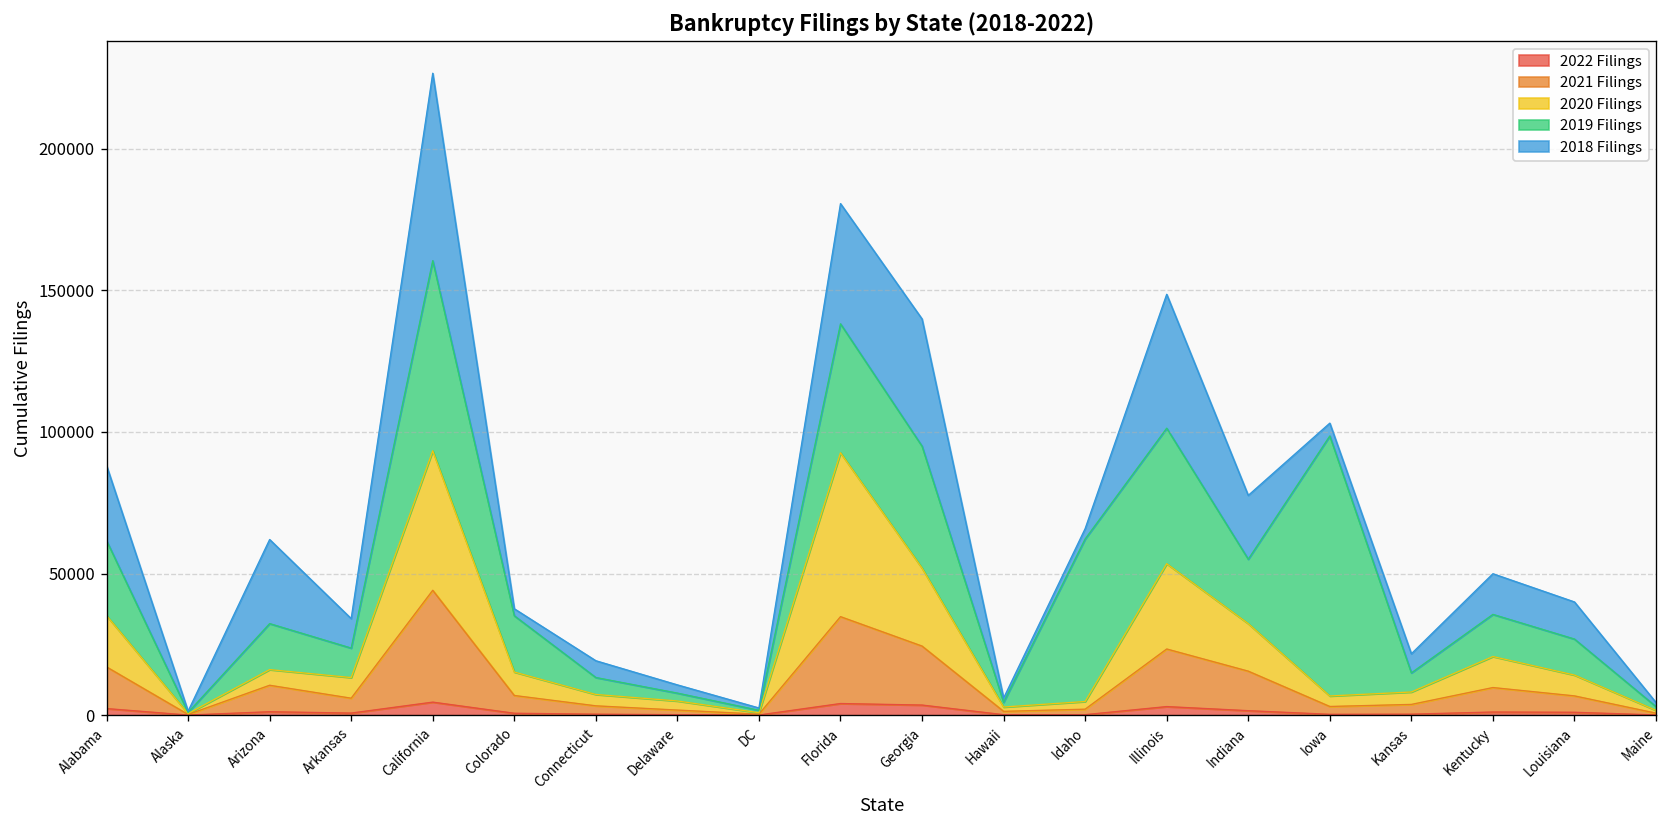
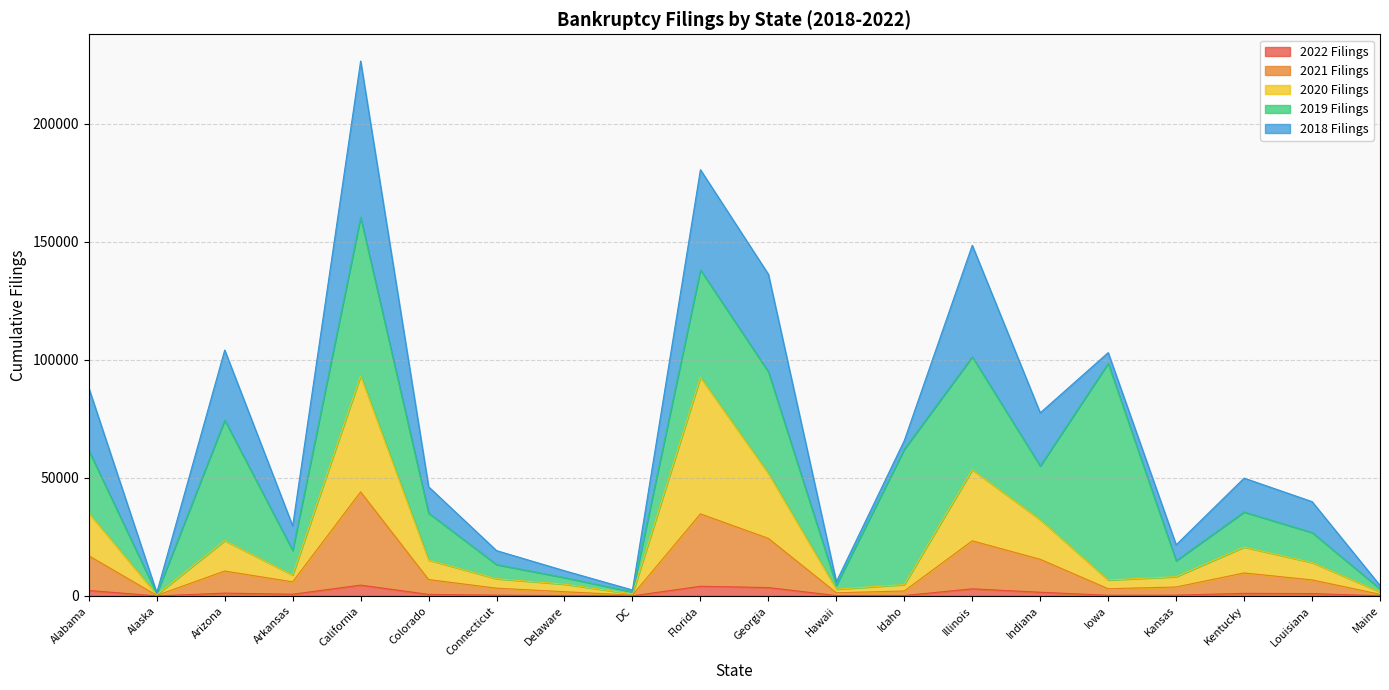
  {
    "2020 Filings": {
      "Alabama": 18000,
-     "Arizona": 6000,
-     "Arkansas": 7000,
+     "Arizona": 13000,
+     "Arkansas": 3000,
      "California": 49000,
      "Colorado": 8000,
      "Connecticut": 4000,
      "Delaware": 3000,
      "Florida": 58000,
      "Georgia": 28000,
      "Hawaii": 2000,
      "Idaho": 3000,
      "Illinois": 30000,
      "Indiana": 17000,
      "Iowa": 4000,
      "Kansas": 4000,
      "Kentucky": 11000,
      "Louisiana": 7000
    },
    "2019 Filings": {
      "Alabama": 26000,
-     "Arizona": 16000,
+     "Arizona": 51000,
      "Arkansas": 10000,
      "California": 67000,
      "Colorado": 20000,
      "Connecticut": 6000,
      "Delaware": 3000,
      "Florida": 46000,
      "Georgia": 43000,
      "Hawaii": 2000,
      "Idaho": 57000,
      "Illinois": 48000,
      "Indiana": 23000,
      "Iowa": 92000,
      "Kansas": 7000,
      "Kentucky": 15000,
      "Louisiana": 13000,
      "Maine": 1000
    },
    "2018 Filings": {
      "Alabama": 26000,
      "Arizona": 30000,
      "Arkansas": 10000,
      "California": 66000,
-     "Colorado": 2000,
+     "Colorado": 11000,
      "Connecticut": 6000,
      "Delaware": 3000,
      "Florida": 42000,
-     "Georgia": 45000,
+     "Georgia": 41000,
      "Hawaii": 1000,
      "Idaho": 4000,
      "Illinois": 47000,
      "Indiana": 23000,
      "Iowa": 5000,
      "Kansas": 7000,
      "Kentucky": 14000,
      "Louisiana": 13000,
      "Maine": 1000
    }
  }
